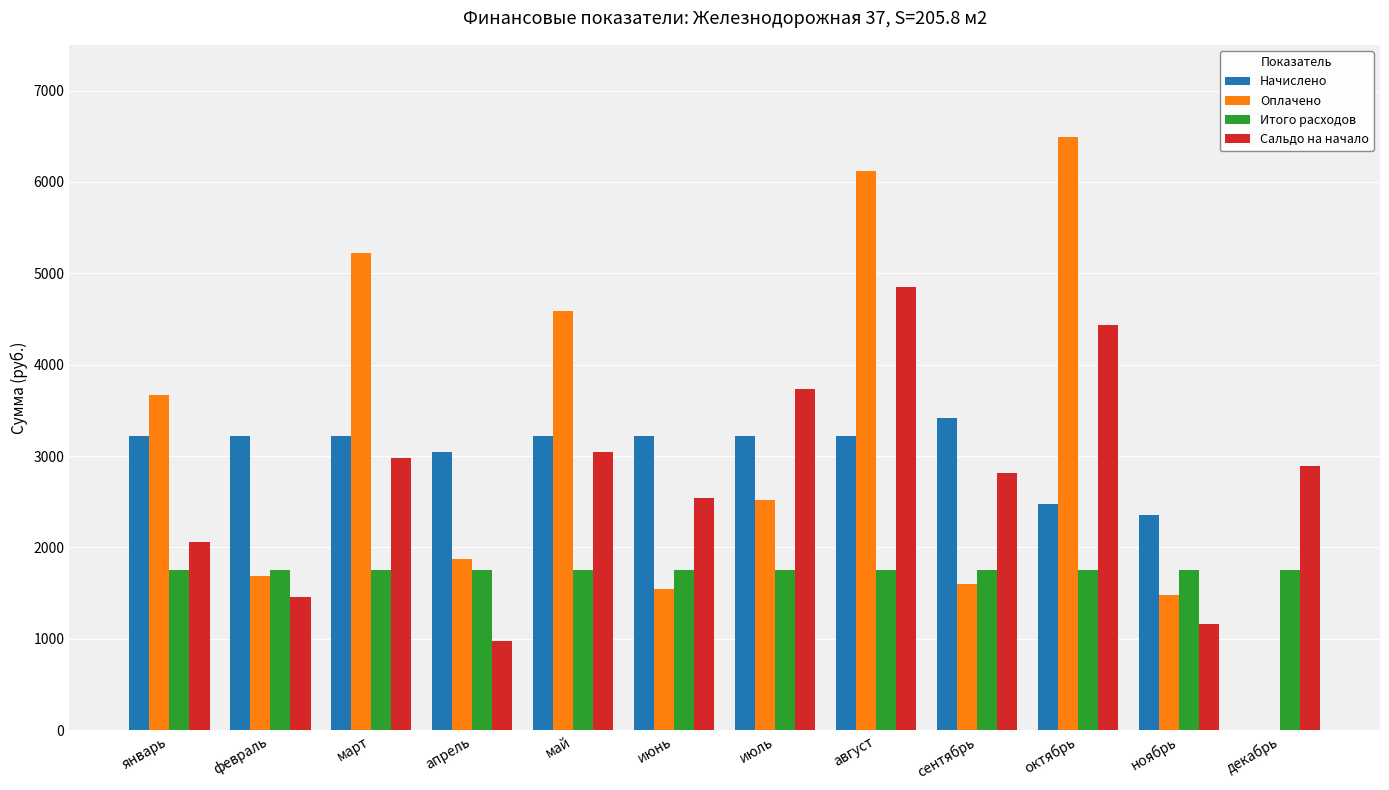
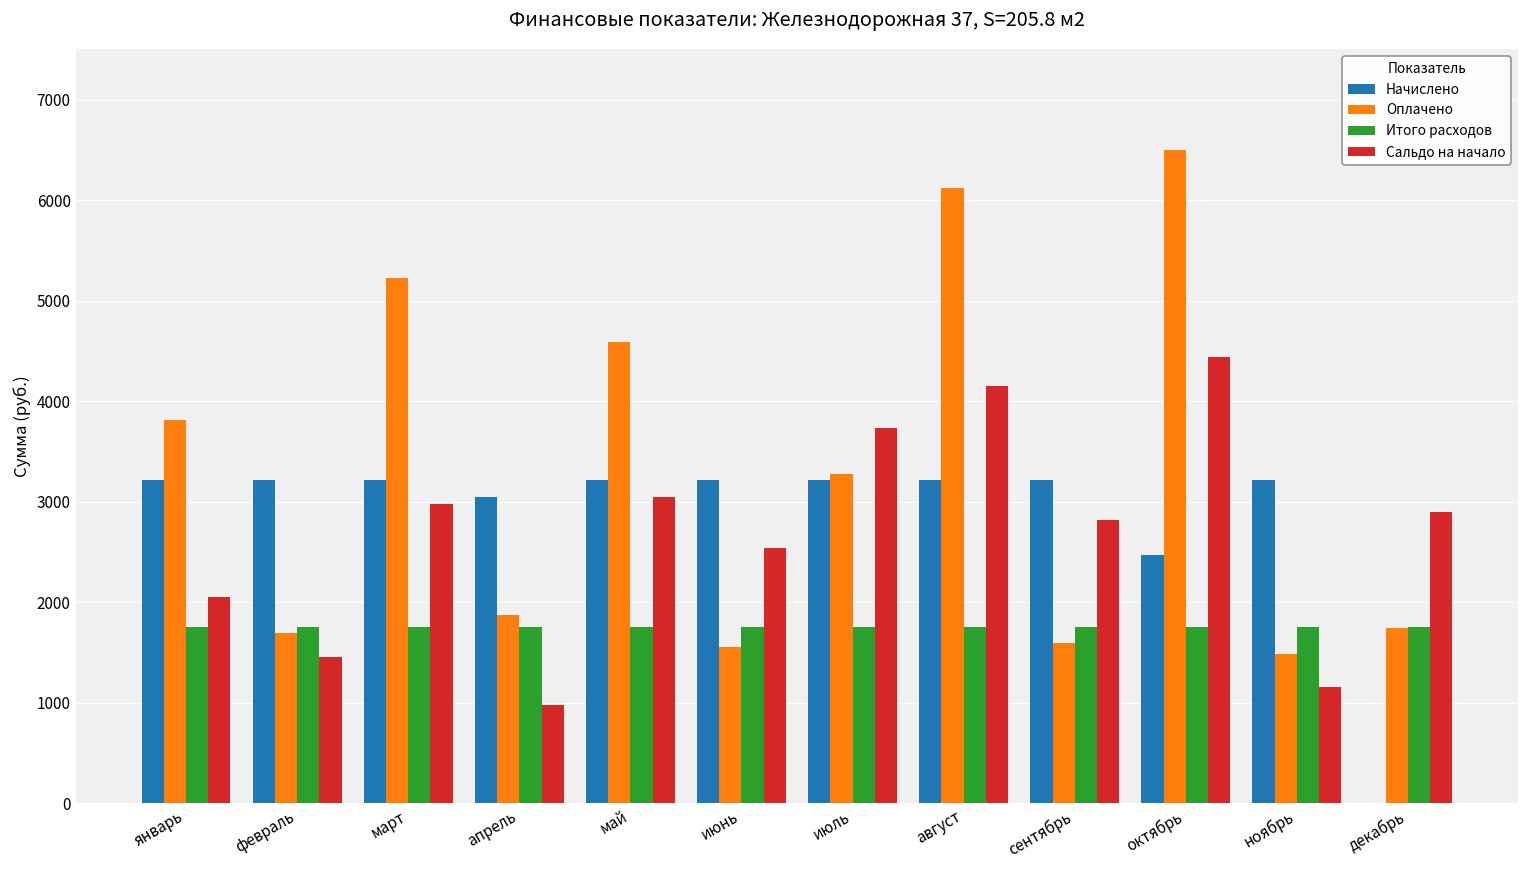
  {
    "Начислено": {
      "январь": 3200,
      "февраль": 3200,
      "март": 3200,
      "апрель": 3000,
      "май": 3200,
      "июнь": 3200,
      "июль": 3200,
      "август": 3200,
-     "сентябрь": 3400,
+     "сентябрь": 3200,
      "октябрь": 2500,
-     "ноябрь": 2400,
+     "ноябрь": 3200,
      "декабрь": 0
    },
    "Оплачено": {
-     "январь": 3700,
+     "январь": 3800,
      "февраль": 1700,
      "март": 5200,
      "апрель": 1900,
      "май": 4600,
      "июнь": 1600,
-     "июль": 2500,
+     "июль": 3300,
      "август": 6100,
      "сентябрь": 1600,
      "октябрь": 6500,
      "ноябрь": 1500,
-     "декабрь": 0
+     "декабрь": 1700
    },
    "Итого расходов": {
      "январь": 1800,
      "февраль": 1800,
      "март": 1800,
      "апрель": 1800,
      "май": 1800,
      "июнь": 1800,
      "июль": 1800,
      "август": 1800,
      "сентябрь": 1800,
      "октябрь": 1800,
      "ноябрь": 1800,
      "декабрь": 1800
    },
    "Сальдо на начало": {
      "январь": 2100,
      "февраль": 1500,
      "март": 3000,
      "апрель": 1000,
      "май": 3000,
      "июнь": 2500,
      "июль": 3700,
-     "август": 4800,
+     "август": 4100,
      "сентябрь": 2800,
      "октябрь": 4400,
      "ноябрь": 1200,
      "декабрь": 2900
    }
  }
